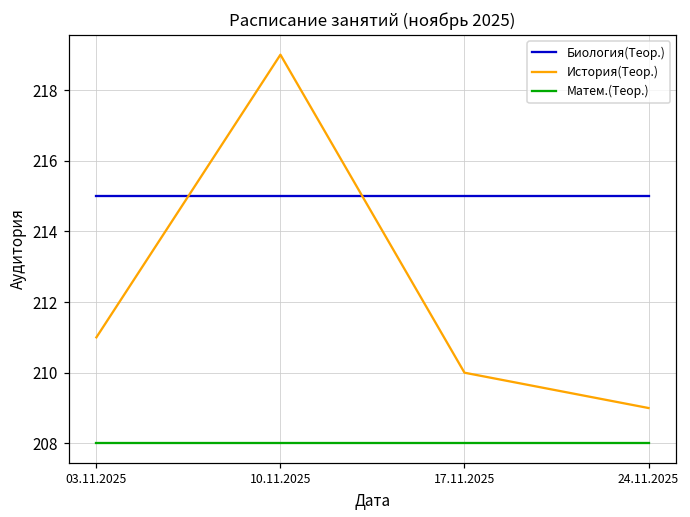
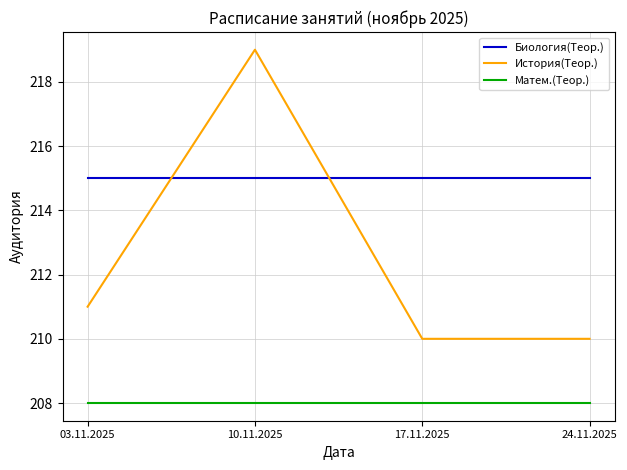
  {
    "Биология(Теор.)": {
      "03.11.2025": 215,
      "10.11.2025": 215,
      "17.11.2025": 215,
      "24.11.2025": 215
    },
    "История(Теор.)": {
      "03.11.2025": 211,
      "10.11.2025": 219,
      "17.11.2025": 210,
-     "24.11.2025": 209
+     "24.11.2025": 210
    },
    "Матем.(Теор.)": {
      "03.11.2025": 208,
      "10.11.2025": 208,
      "17.11.2025": 208,
      "24.11.2025": 208
    }
  }
